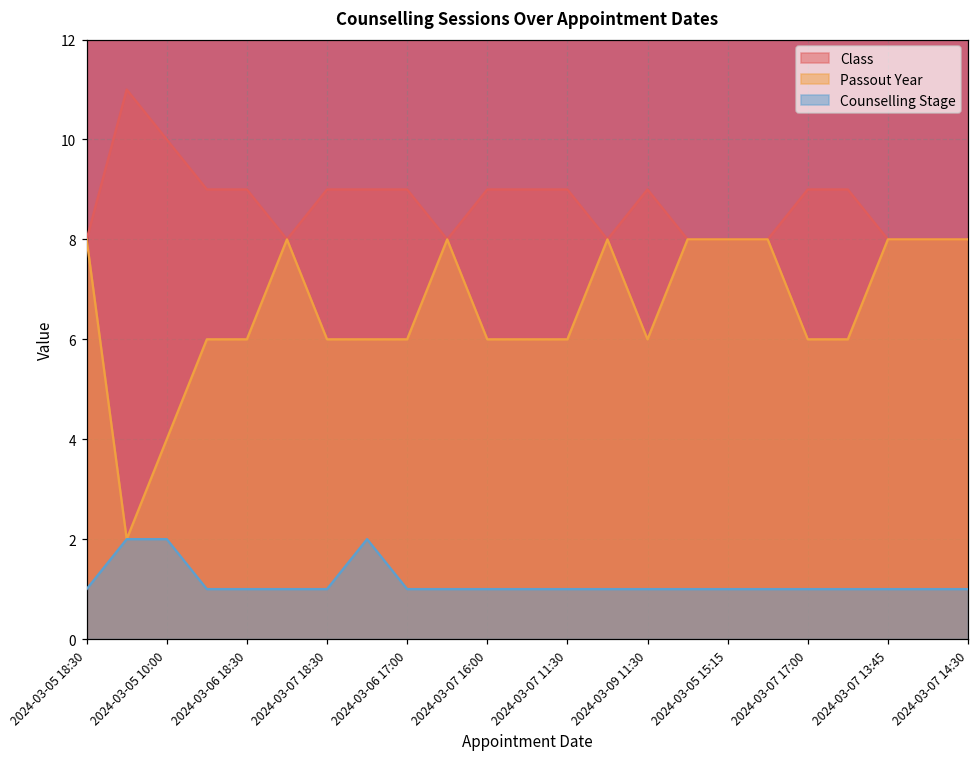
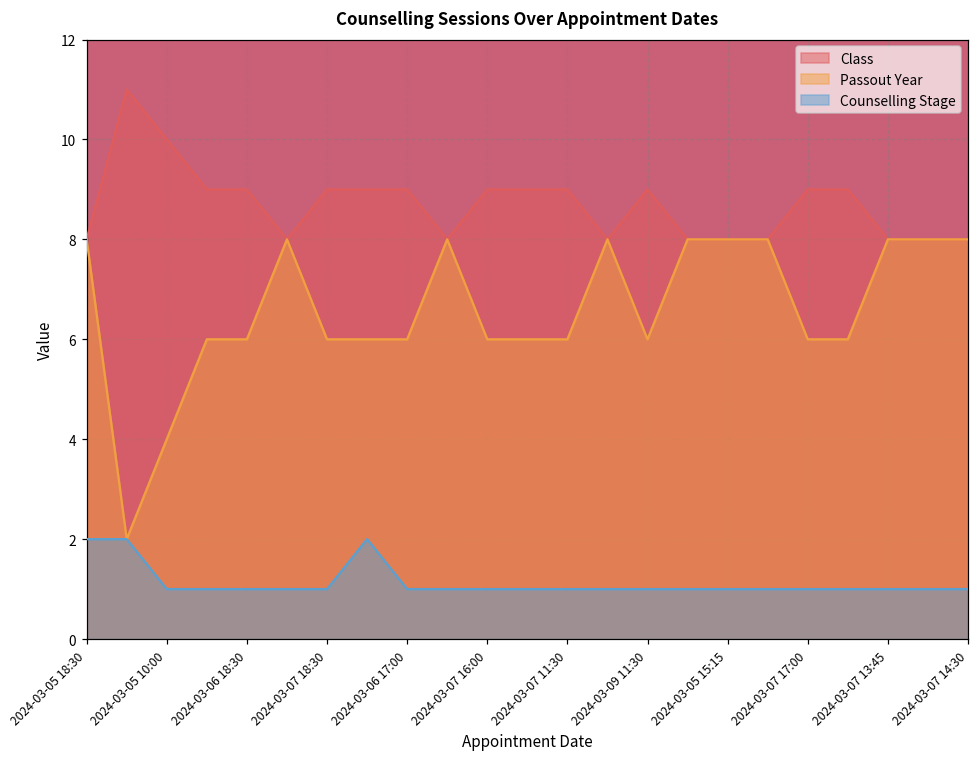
  {
    "Counselling Stage": {
-     "2024-03-05 18:30": 1,
-     "2024-03-05 10:00": 2,
+     "2024-03-05 18:30": 2,
+     "2024-03-05 10:00": 1,
      "2024-03-06 18:30": 1,
      "2024-03-07 18:30": 1,
      "2024-03-06 17:00": 1,
      "2024-03-07 16:00": 1,
      "2024-03-07 11:30": 1,
      "2024-03-09 11:30": 1,
      "2024-03-05 15:15": 1,
      "2024-03-07 17:00": 1,
      "2024-03-07 13:45": 1,
      "2024-03-07 14:30": 1
    }
  }
